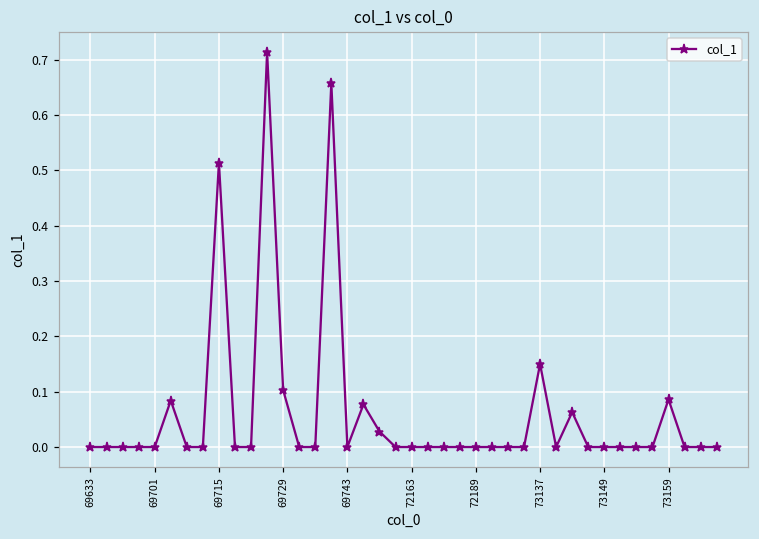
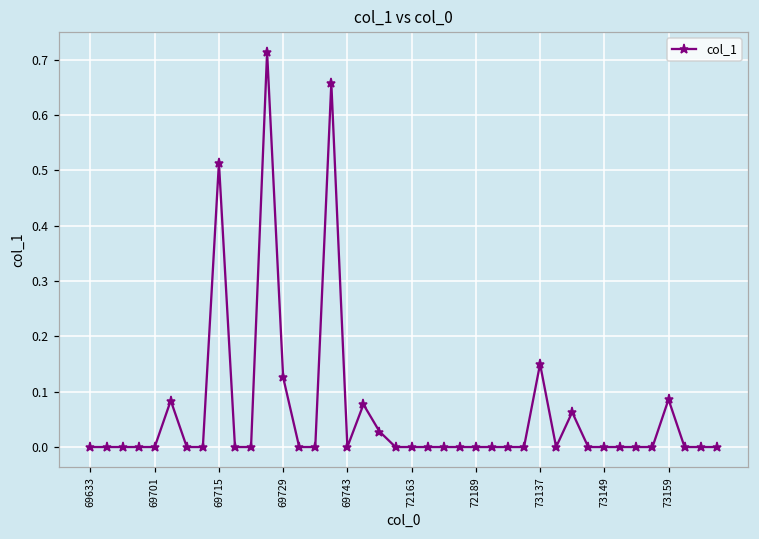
  {
    "69633": 0.00,
    "69701": 0.00,
    "69715": 0.51,
-   "69729": 0.10,
+   "69729": 0.13,
    "69743": 0.00,
    "72163": 0.00,
    "72189": 0.00,
    "73137": 0.15,
    "73149": 0.00,
    "73159": 0.09
  }
